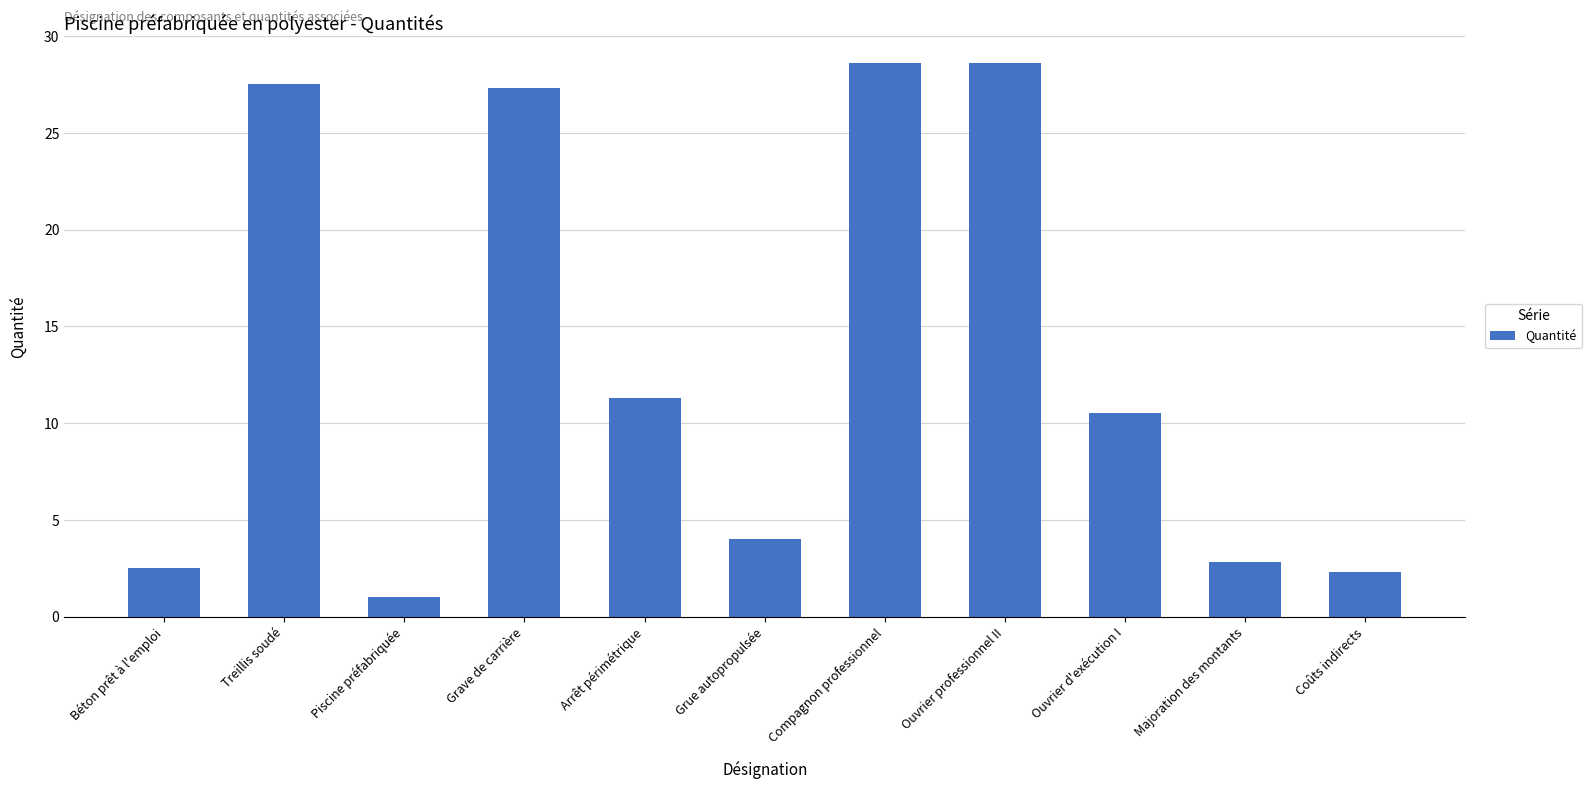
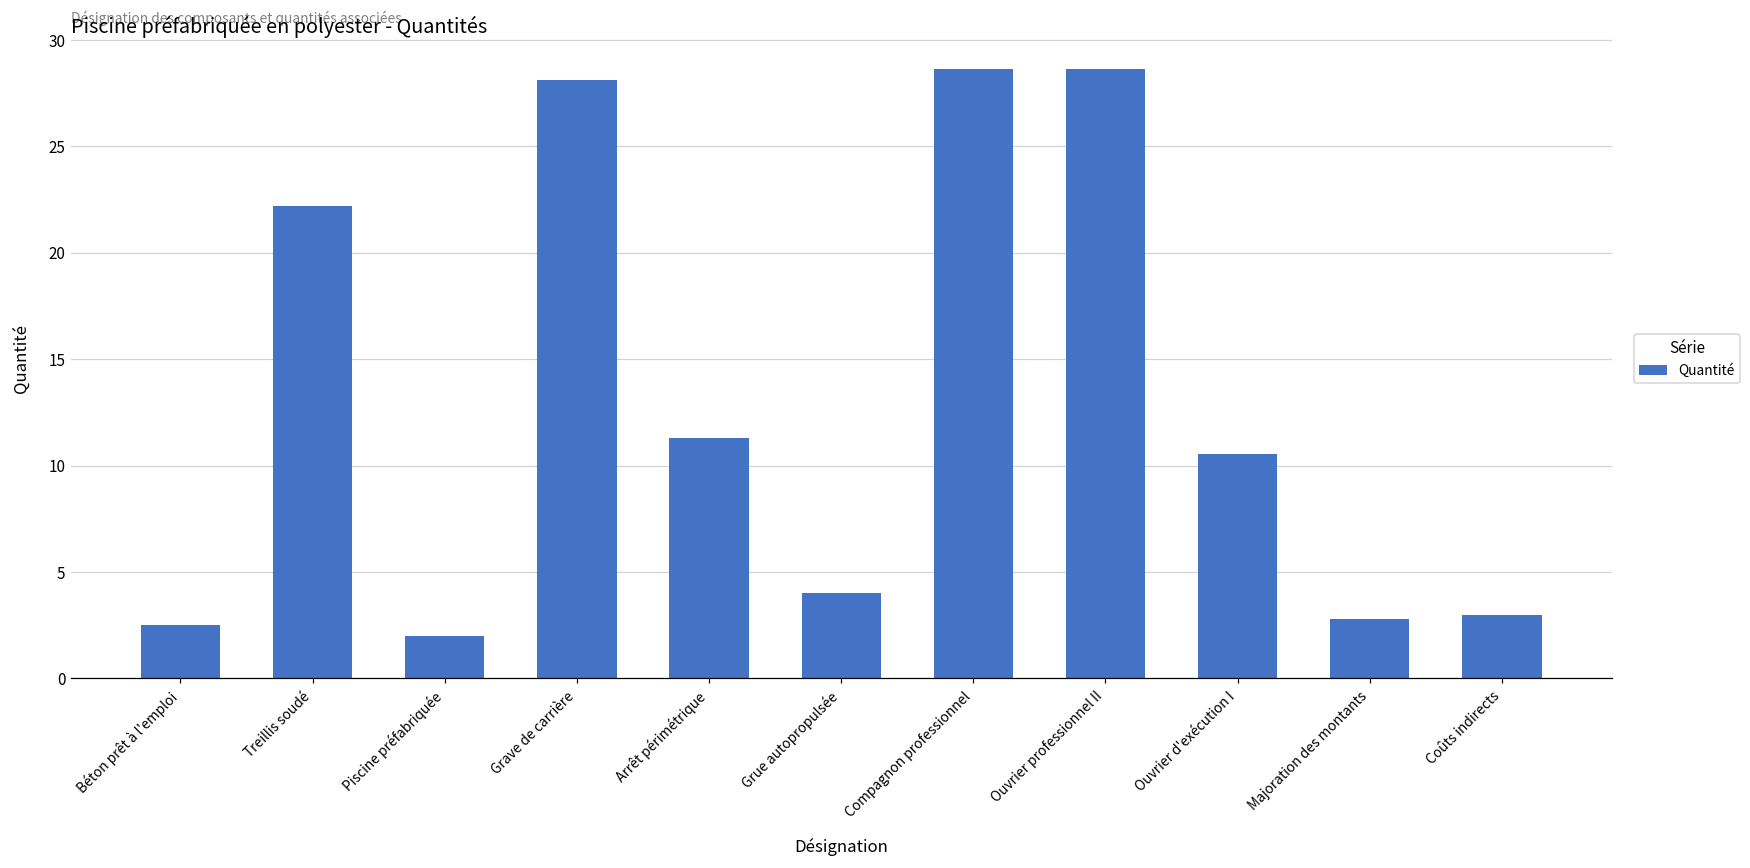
  {
    "Béton prêt à l'emploi": 2.5,
-   "Treillis soudé": 27.5,
-   "Piscine préfabriquée": 1,
-   "Grave de carrière": 27.3,
+   "Treillis soudé": 22.2,
+   "Piscine préfabriquée": 2,
+   "Grave de carrière": 28.1,
    "Arrêt périmétrique": 11.3,
    "Grue autopropulsée": 4.0,
    "Compagnon professionnel": 28.6,
    "Ouvrier professionnel II": 28.6,
    "Ouvrier d'exécution I": 10.5,
    "Majoration des montants": 2.8,
-   "Coûts indirects": 2.3
+   "Coûts indirects": 3.0
  }
